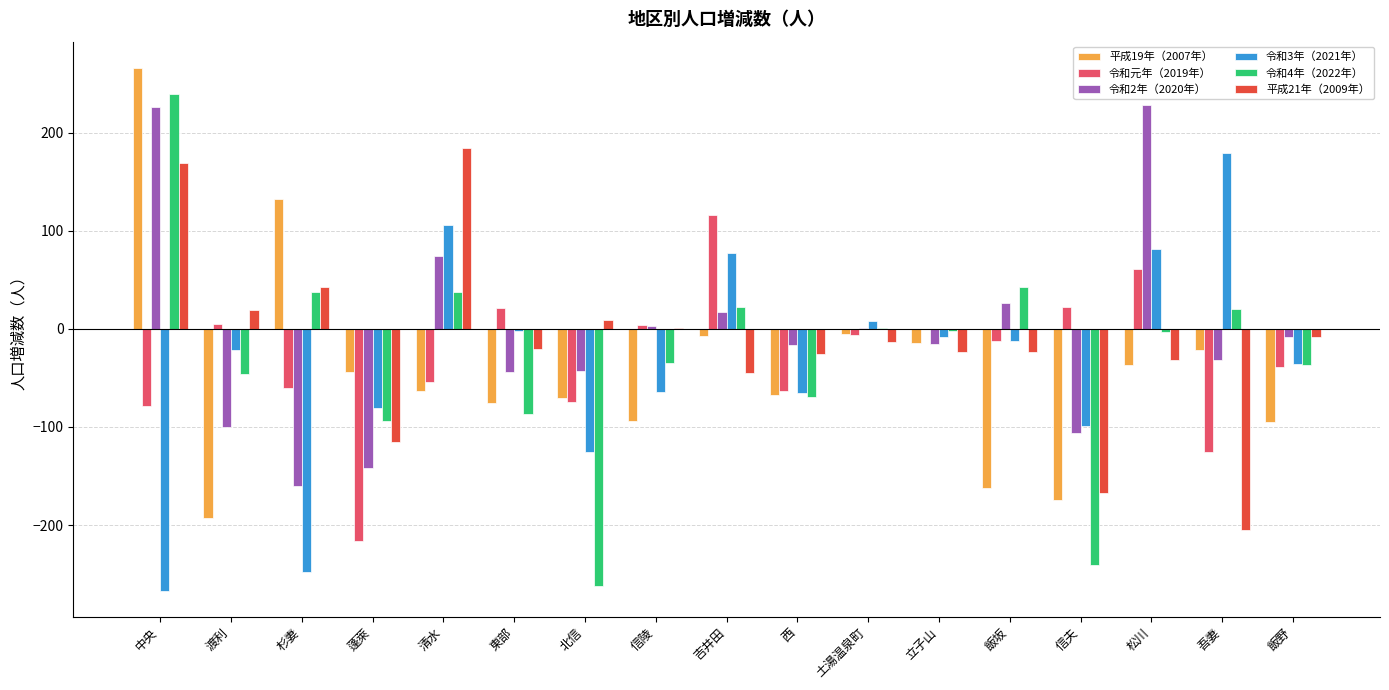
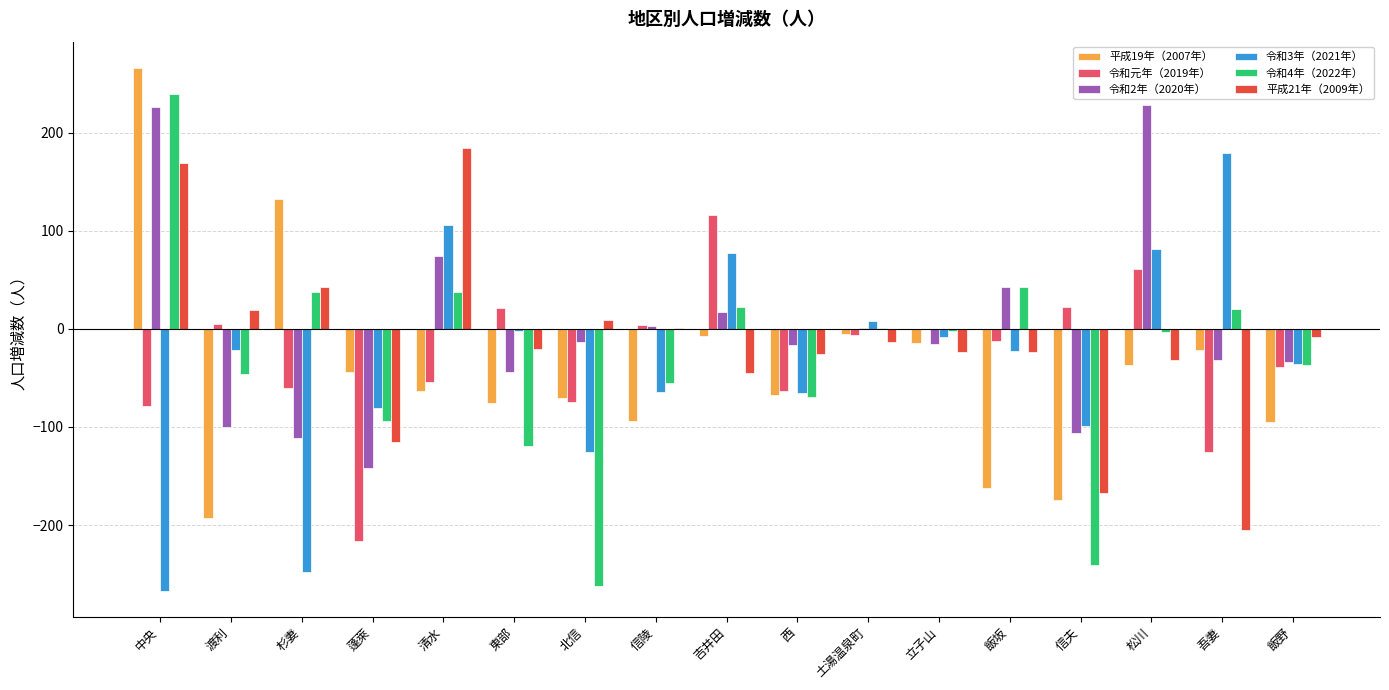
  {
    "平成19年（2007年）": {
      "中央": 270,
      "渡利": -190,
      "杉妻": 130,
      "蓬萊": -40,
      "清水": -60,
      "東部": -80,
      "北信": -70,
      "信陵": -90,
      "吉井田": -10,
      "西": -70,
      "土湯温泉町": -10,
      "立子山": -10,
      "飯坂": -160,
      "信夫": -180,
      "松川": -40,
      "吾妻": -20,
      "飯野": -100
    },
    "令和2年（2020年）": {
      "中央": 230,
      "渡利": -100,
-     "杉妻": -160,
+     "杉妻": -110,
      "蓬萊": -140,
      "清水": 70,
      "東部": -40,
-     "北信": -40,
+     "北信": -10,
      "信陵": 0,
      "吉井田": 20,
      "西": -20,
      "立子山": -20,
-     "飯坂": 30,
+     "飯坂": 40,
      "信夫": -110,
      "松川": 230,
      "吾妻": -30,
-     "飯野": -10
+     "飯野": -30
    },
    "令和3年（2021年）": {
      "中央": -270,
      "渡利": -20,
      "杉妻": -250,
      "蓬萊": -80,
      "清水": 110,
      "北信": -130,
      "信陵": -60,
      "吉井田": 80,
      "西": -70,
      "土湯温泉町": 10,
      "立子山": -10,
-     "飯坂": -10,
+     "飯坂": -20,
      "信夫": -100,
      "松川": 80,
      "吾妻": 180,
      "飯野": -40
    },
    "令和4年（2022年）": {
      "中央": 240,
      "渡利": -50,
      "杉妻": 40,
      "蓬萊": -90,
      "清水": 40,
-     "東部": -90,
+     "東部": -120,
      "北信": -260,
-     "信陵": -40,
+     "信陵": -60,
      "吉井田": 20,
      "西": -70,
      "飯坂": 40,
      "信夫": -240,
      "松川": 0,
      "吾妻": 20,
      "飯野": -40
    }
  }
